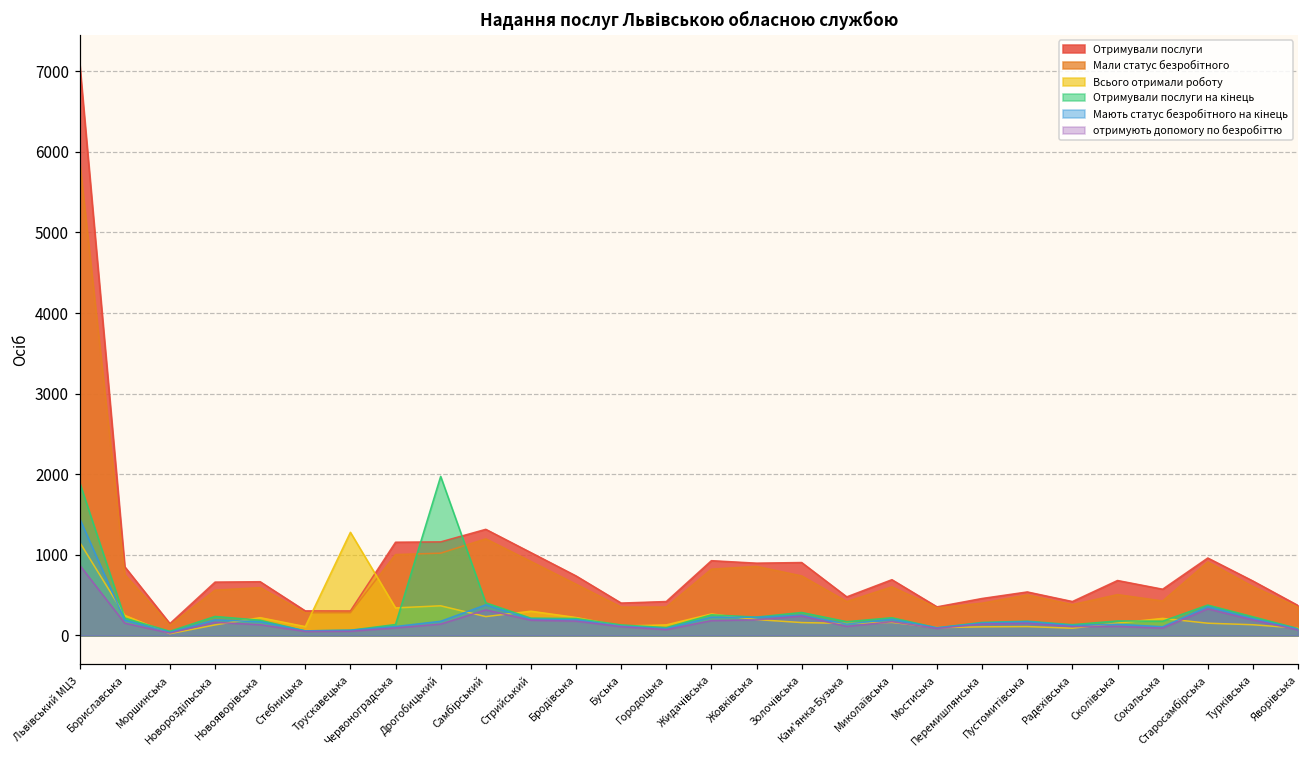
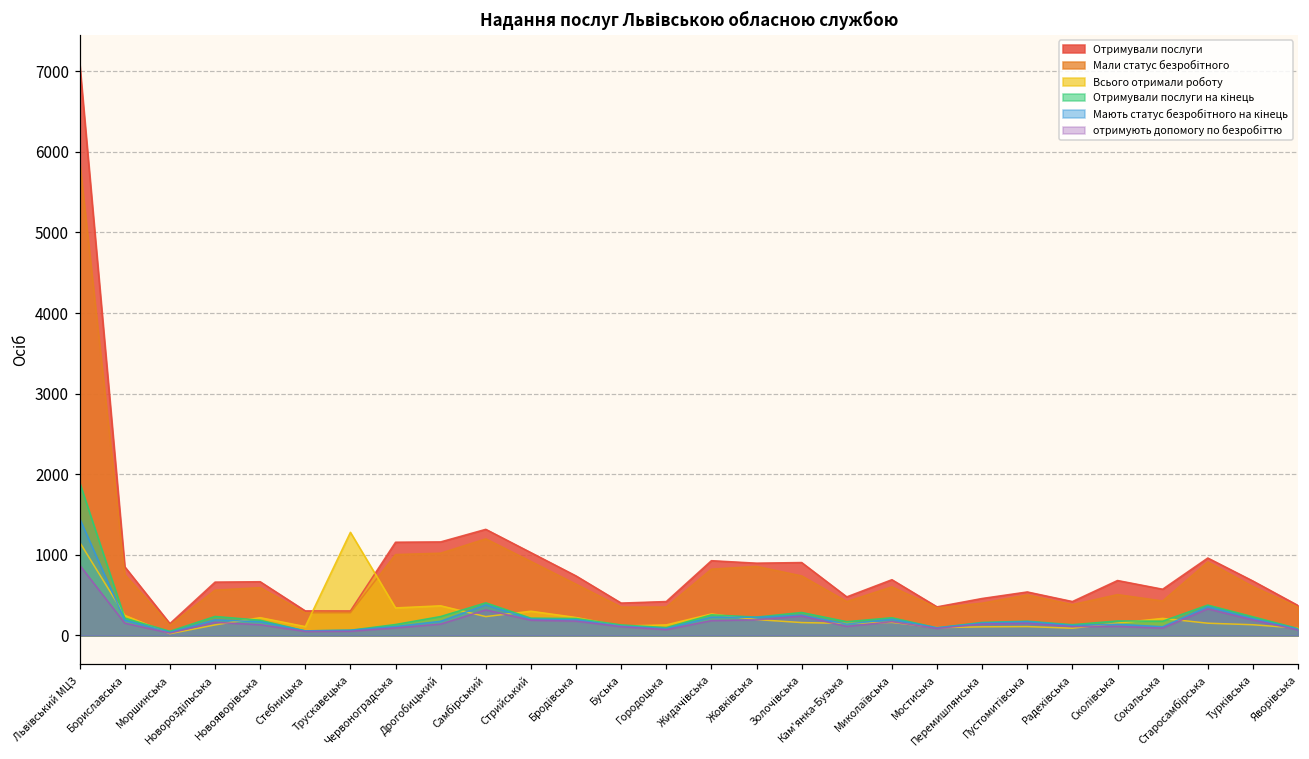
  {
    "Всього отримали роботу": {
      "Львівський МЦЗ": 1200,
      "Стебницька": 100,
      "Трускавецька": 1300,
      "Червоноградська": 300,
      "Дрогобицький": 400,
      "Самбірський": 200,
      "Стрийський": 300,
      "Золочівська": 200,
      "Пустомитівська": 100,
      "Старосамбірська": 200,
      "Турківська": 100
    },
    "Отримували послуги на кінець": {
      "Львівський МЦЗ": 1900,
      "Новороздільська": 200,
-     "Дрогобицький": 2000
+     "Дрогобицький": 200
    },
    "Мають статус безробітного на кінець": {
      "Львівський МЦЗ": 1500,
      "Дрогобицький": 200
    },
    "отримують допомогу по безробіттю": {
      "Львівський МЦЗ": 900,
      "Бориславська": 200,
      "Новояворівська": 100,
      "Дрогобицький": 100,
      "Самбірський": 300,
      "Жидачівська": 200
    }
  }
